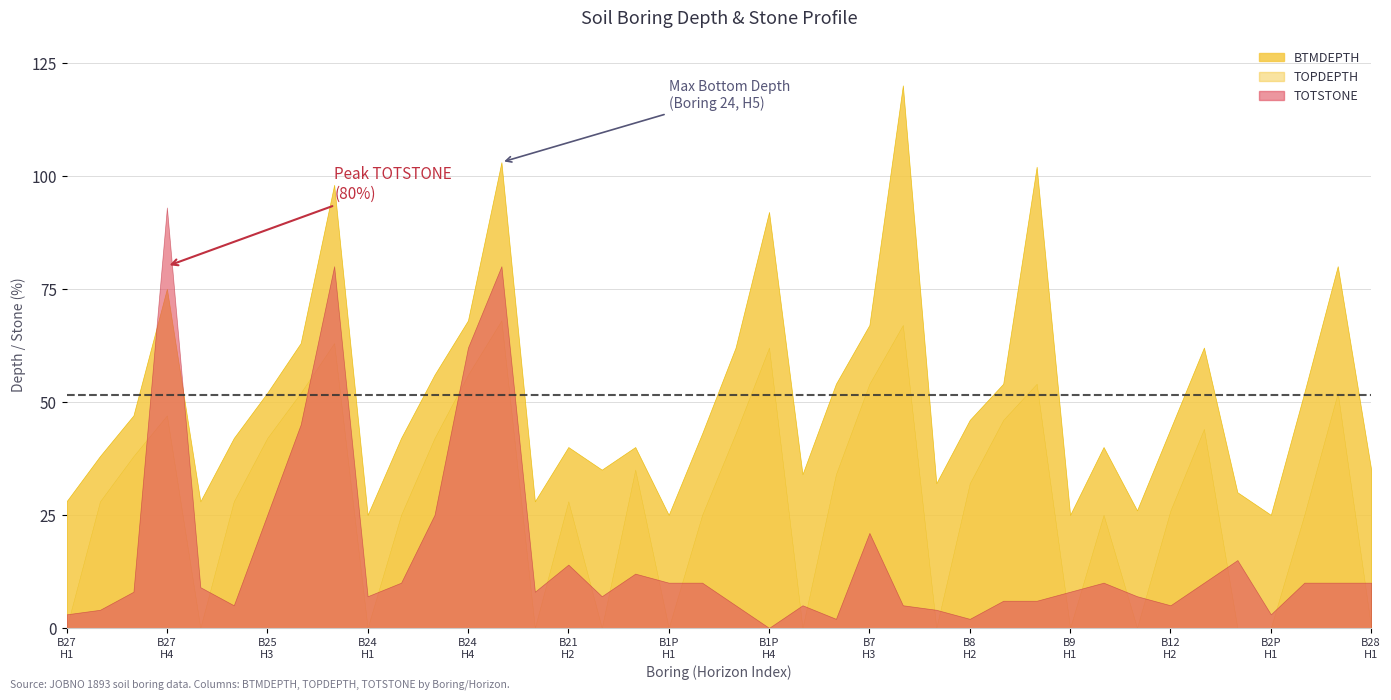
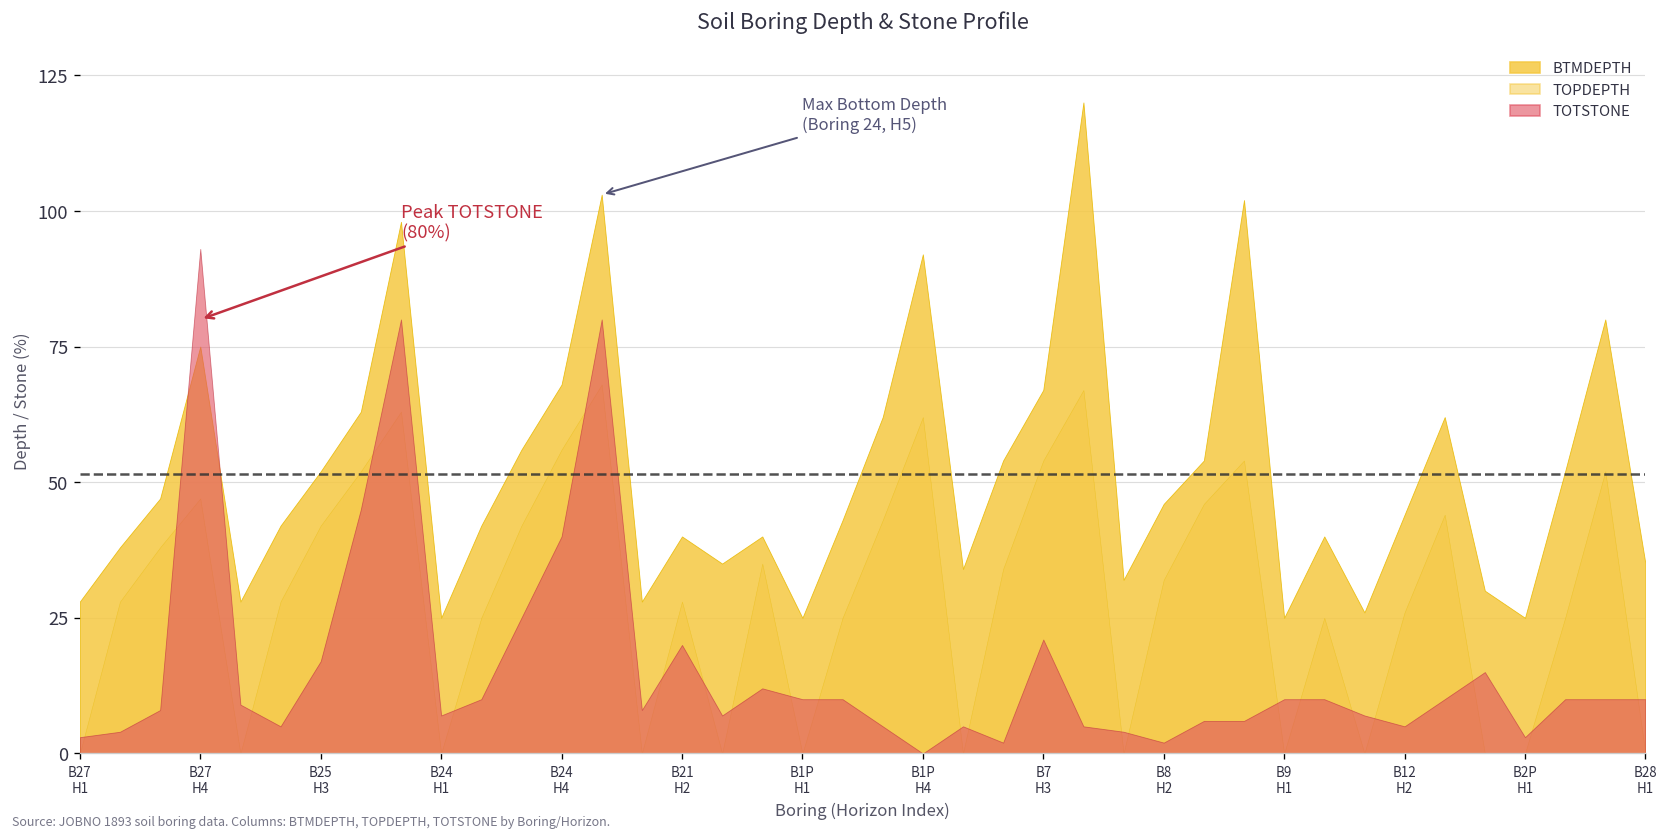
  {
    "TOTSTONE": {
      "B27 H1": 3,
      "B27 H4": 93,
-     "B25 H3": 25,
+     "B25 H3": 17,
      "B24 H1": 7,
-     "B24 H4": 62,
-     "B21 H2": 14,
+     "B24 H4": 40,
+     "B21 H2": 20,
      "B1P H1": 10,
      "B1P H4": 0,
      "B7 H3": 21,
      "B8 H2": 2,
-     "B9 H1": 8,
+     "B9 H1": 10,
      "B12 H2": 5,
      "B2P H1": 3,
      "B28 H1": 10
    }
  }
